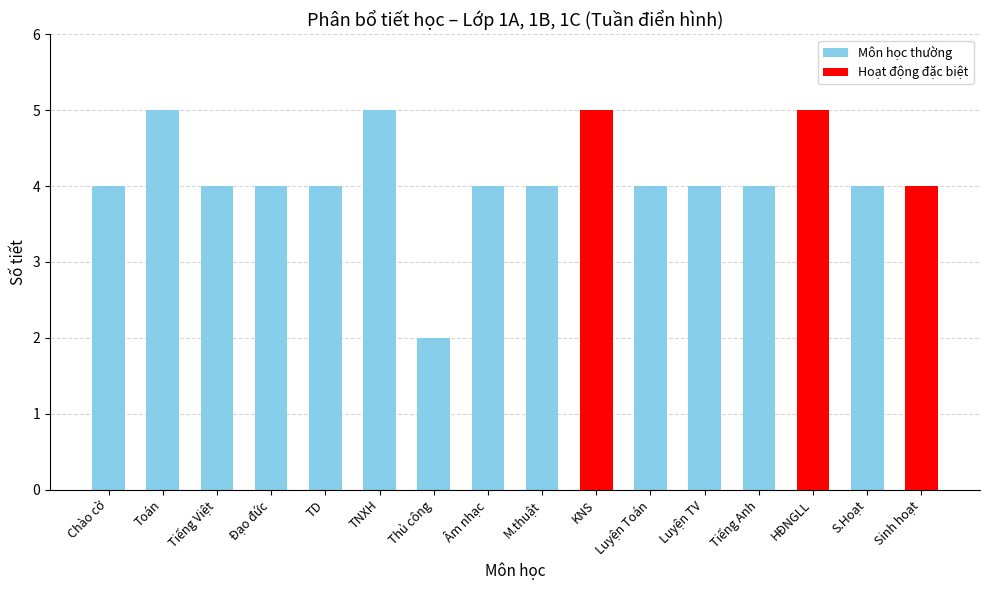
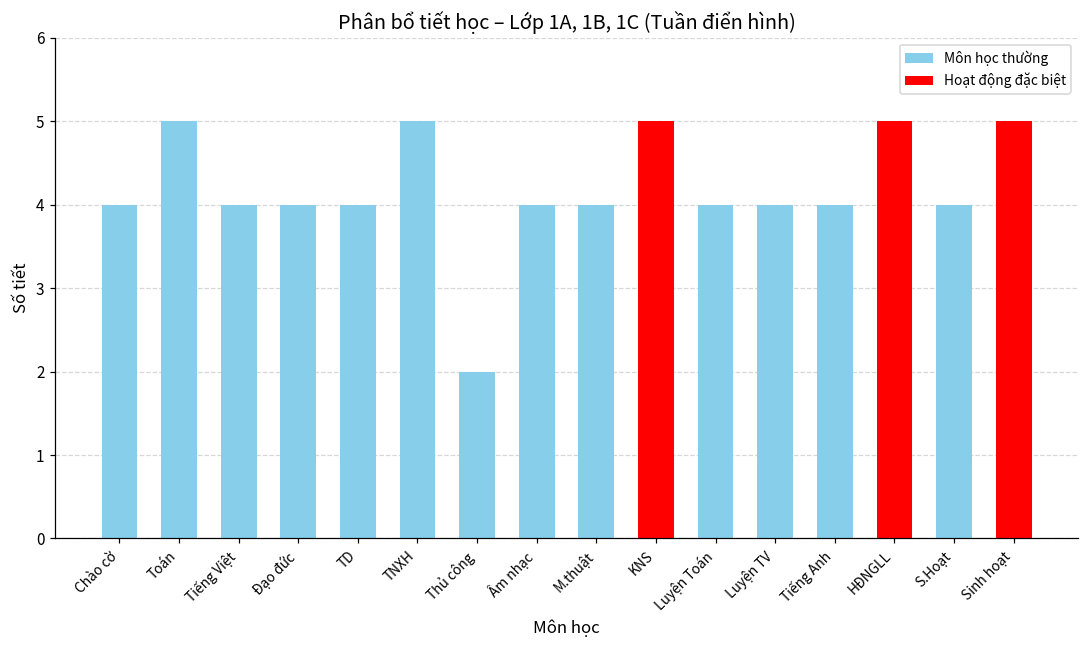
  {
    "Chào cờ": 4,
    "Toán": 5,
    "Tiếng Việt": 4,
    "Đạo đức": 4,
    "TD": 4,
    "TNXH": 5,
    "Thủ công": 2,
    "Âm nhạc": 4,
    "M.thuật": 4,
    "KNS": 5,
    "Luyện Toán": 4,
    "Luyện TV": 4,
    "Tiếng Anh": 4,
    "HĐNGLL": 5,
    "S.Hoạt": 4,
-   "Sinh hoạt": 4
+   "Sinh hoạt": 5
  }
